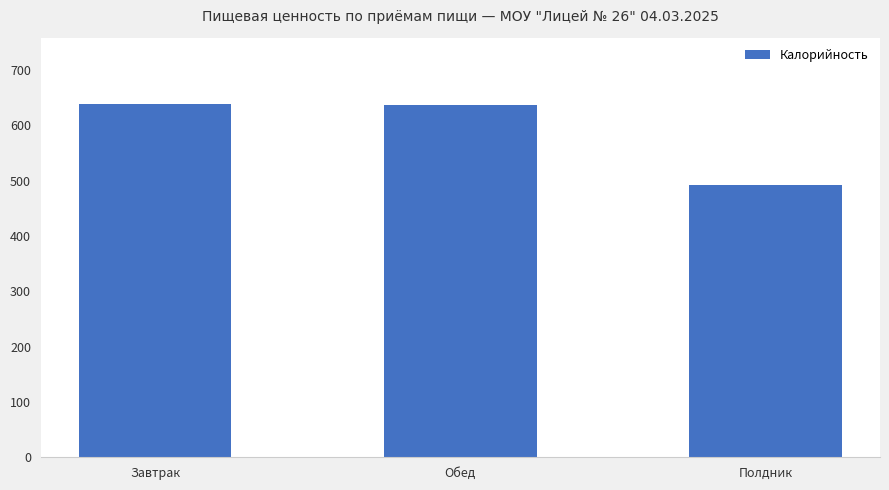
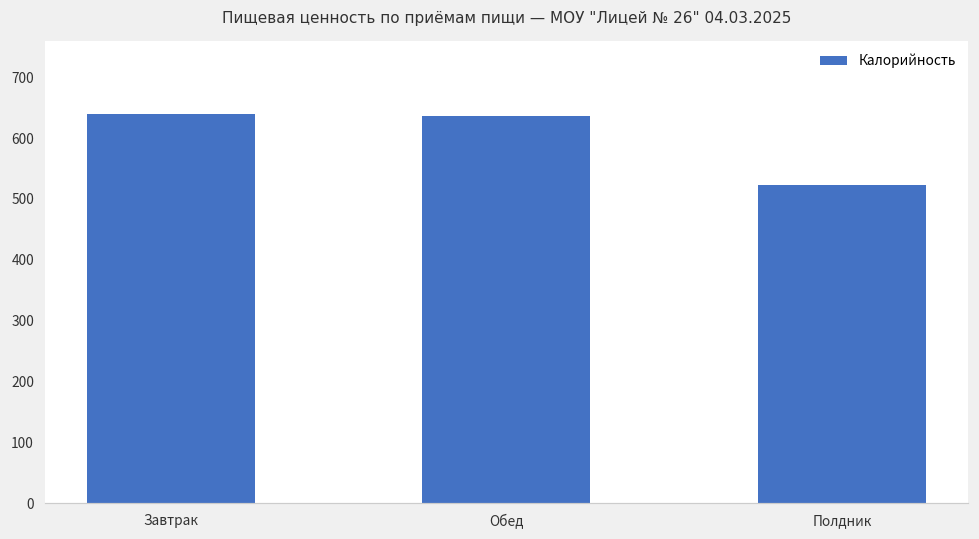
  {
    "Завтрак": 640,
    "Обед": 640,
-   "Полдник": 490
+   "Полдник": 520
  }
